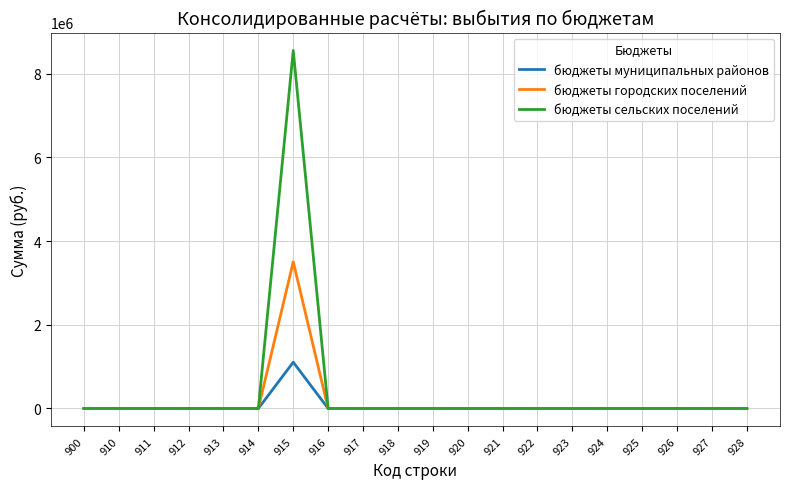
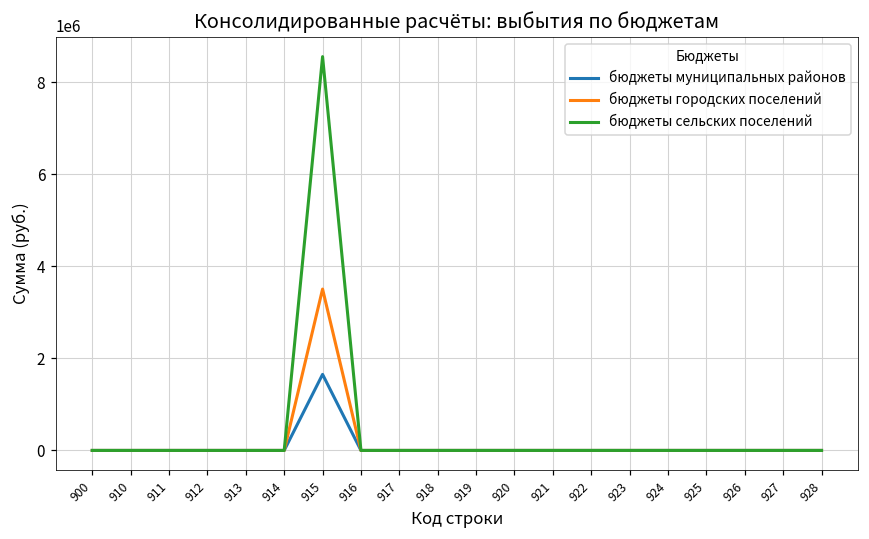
  {
    "бюджеты муниципальных районов": {
-     "915": 1100000
+     "915": 1700000
    },
    "бюджеты городских поселений": {
      "915": 3500000
    },
    "бюджеты сельских поселений": {
      "915": 8600000
    }
  }
